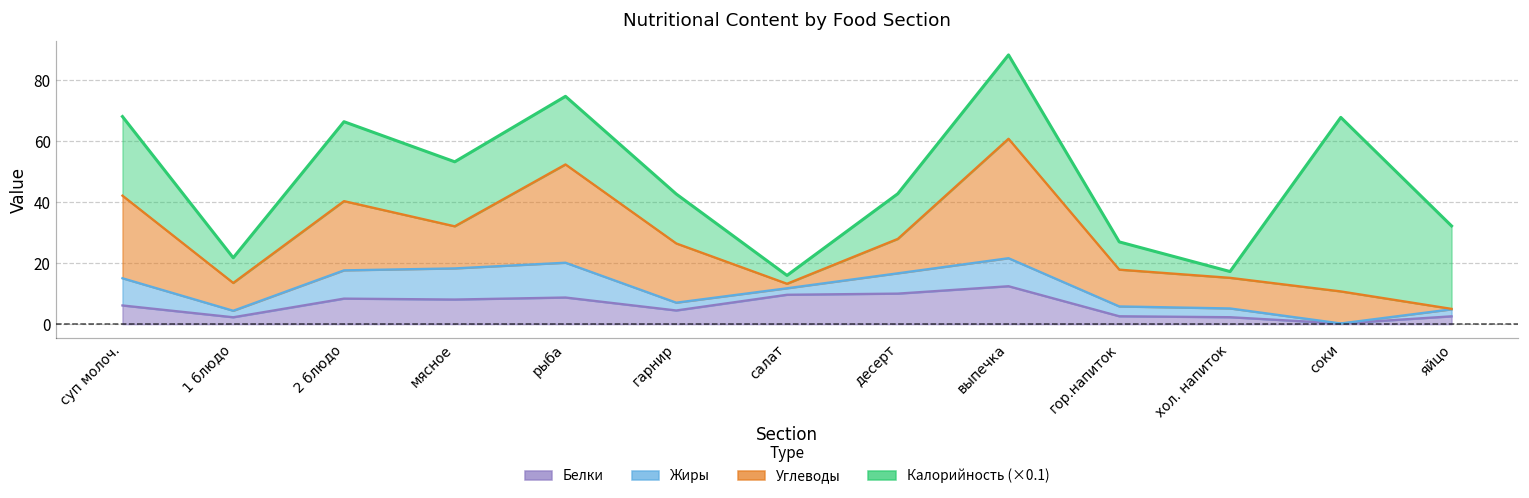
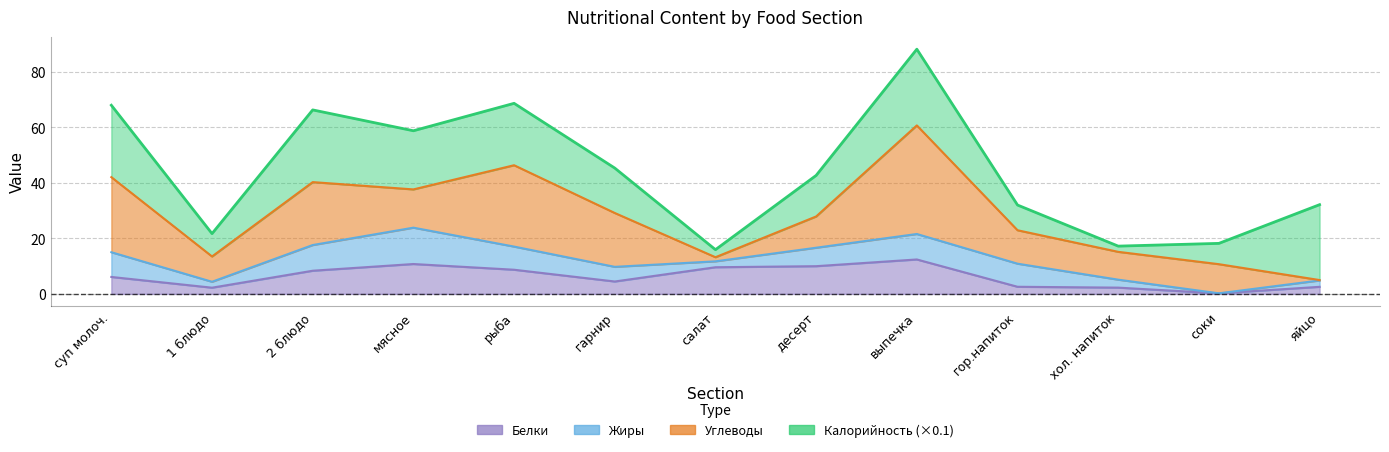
  {
    "Белки": {
      "суп молоч.": 6,
      "1 блюдо": 2,
      "2 блюдо": 8,
-     "мясное": 8,
+     "мясное": 11,
      "рыба": 9,
      "гарнир": 4,
      "салат": 10,
      "десерт": 10,
      "выпечка": 12,
      "гор.напиток": 3,
      "хол. напиток": 2,
      "яйцо": 3
    },
    "Жиры": {
      "суп молоч.": 9,
      "1 блюдо": 2,
      "2 блюдо": 9,
-     "мясное": 10,
-     "рыба": 11,
-     "гарнир": 3,
+     "мясное": 13,
+     "рыба": 8,
+     "гарнир": 5,
      "салат": 2,
      "десерт": 7,
      "выпечка": 9,
-     "гор.напиток": 3,
+     "гор.напиток": 8,
      "хол. напиток": 3
    },
    "Углеводы": {
      "суп молоч.": 27,
      "1 блюдо": 9,
      "2 блюдо": 23,
      "мясное": 14,
-     "рыба": 32,
+     "рыба": 29,
      "гарнир": 19,
      "салат": 1,
      "десерт": 11,
      "выпечка": 39,
      "гор.напиток": 12,
      "хол. напиток": 10,
      "соки": 11
    },
    "Калорийность (×0.1)": {
      "суп молоч.": 26,
      "1 блюдо": 8,
      "2 блюдо": 26,
      "мясное": 21,
      "рыба": 22,
      "гарнир": 16,
      "салат": 3,
      "десерт": 15,
      "выпечка": 27,
      "гор.напиток": 9,
      "хол. напиток": 2,
-     "соки": 57,
+     "соки": 8,
      "яйцо": 27
    }
  }
